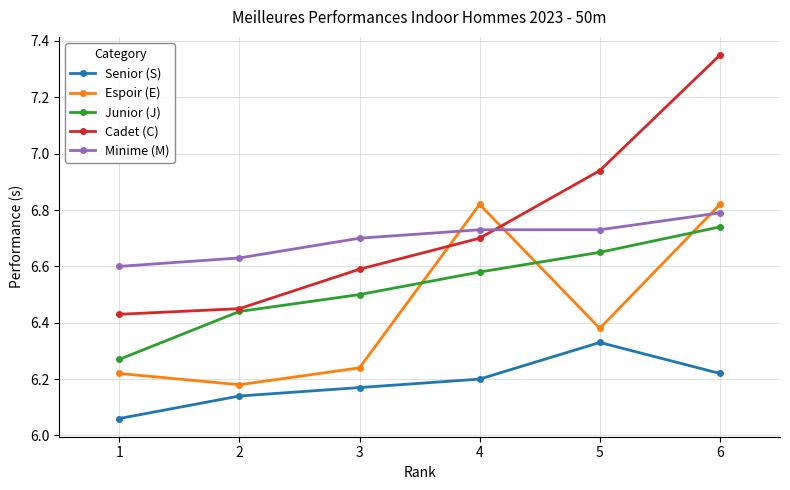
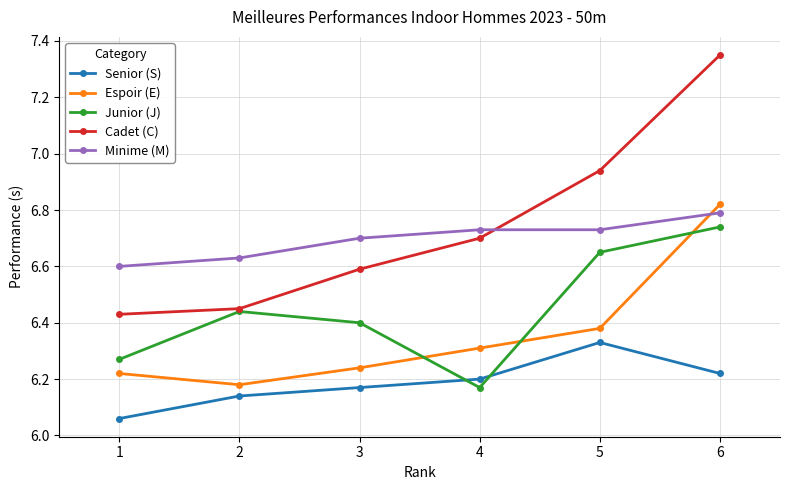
  {
    "Senior (S)": {
      "1": 6.06,
      "2": 6.14,
      "3": 6.17,
      "4": 6.20,
      "5": 6.33,
      "6": 6.22
    },
    "Espoir (E)": {
      "1": 6.22,
      "2": 6.18,
      "3": 6.24,
-     "4": 6.82,
+     "4": 6.31,
      "5": 6.38,
      "6": 6.82
    },
    "Junior (J)": {
      "1": 6.27,
      "2": 6.44,
-     "3": 6.5,
-     "4": 6.58,
+     "3": 6.4,
+     "4": 6.17,
      "5": 6.65,
      "6": 6.74
    },
    "Cadet (C)": {
      "1": 6.43,
      "2": 6.45,
      "3": 6.59,
      "4": 6.70,
      "5": 6.94,
      "6": 7.35
    },
    "Minime (M)": {
      "1": 6.60,
      "2": 6.63,
      "3": 6.70,
      "4": 6.73,
      "5": 6.73,
      "6": 6.79
    }
  }
